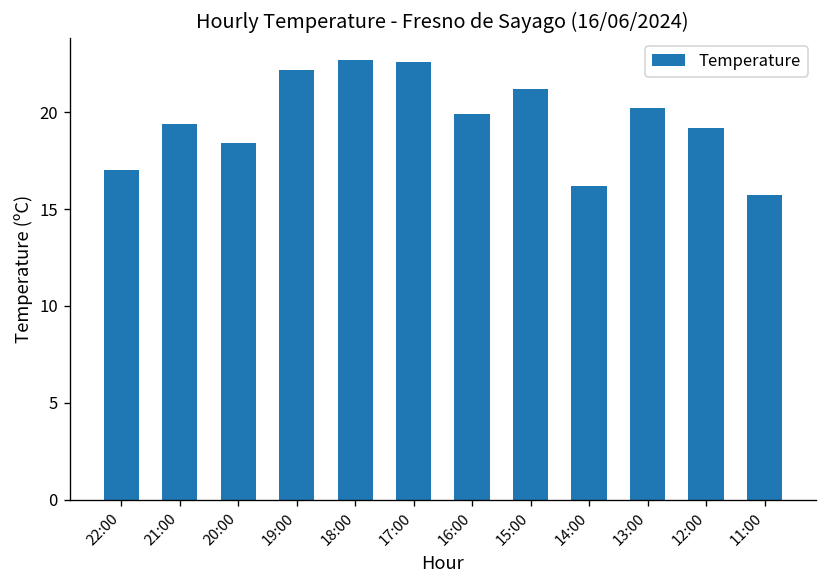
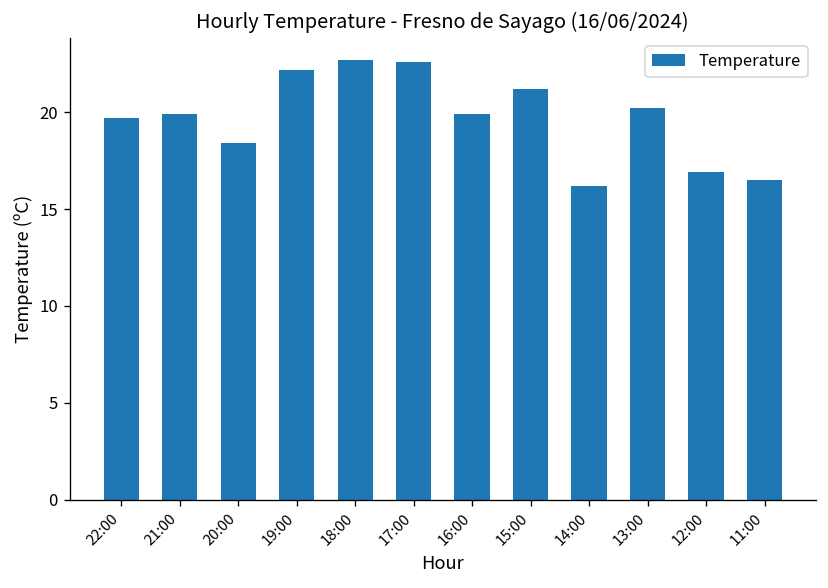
  {
-   "22:00": 17.0,
-   "21:00": 19.4,
+   "22:00": 19.7,
+   "21:00": 19.9,
    "20:00": 18.4,
    "19:00": 22.2,
    "18:00": 22.7,
    "17:00": 22.6,
    "16:00": 19.9,
    "15:00": 21.2,
    "14:00": 16.2,
    "13:00": 20.2,
-   "12:00": 19.2,
-   "11:00": 15.7
+   "12:00": 16.9,
+   "11:00": 16.5
  }
